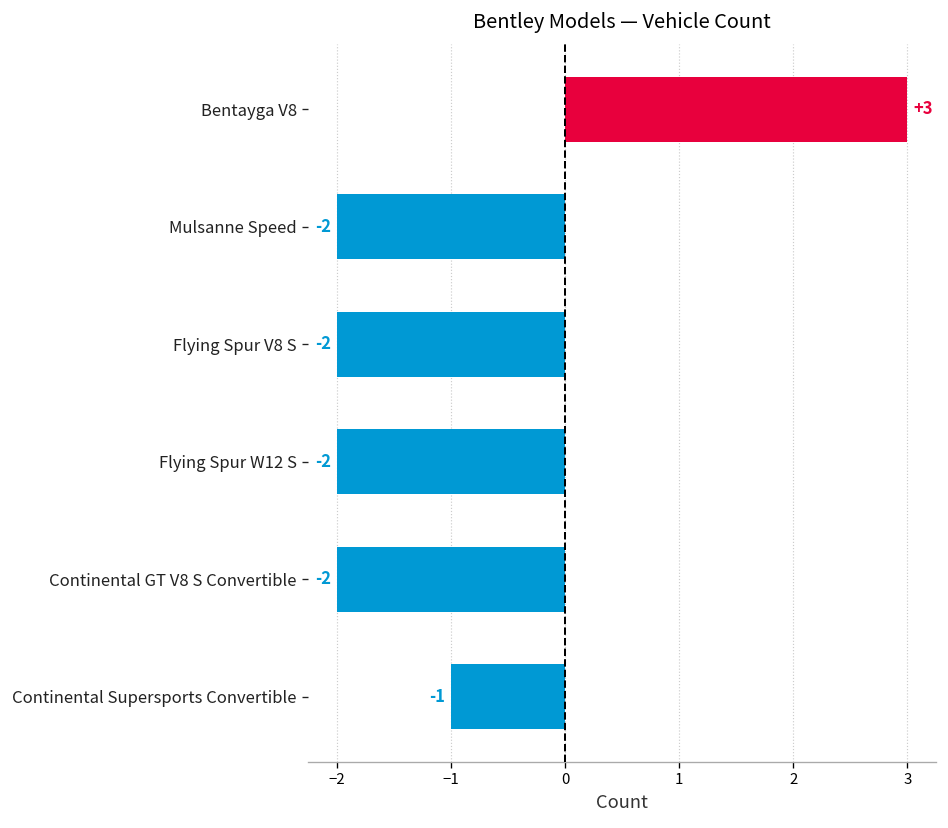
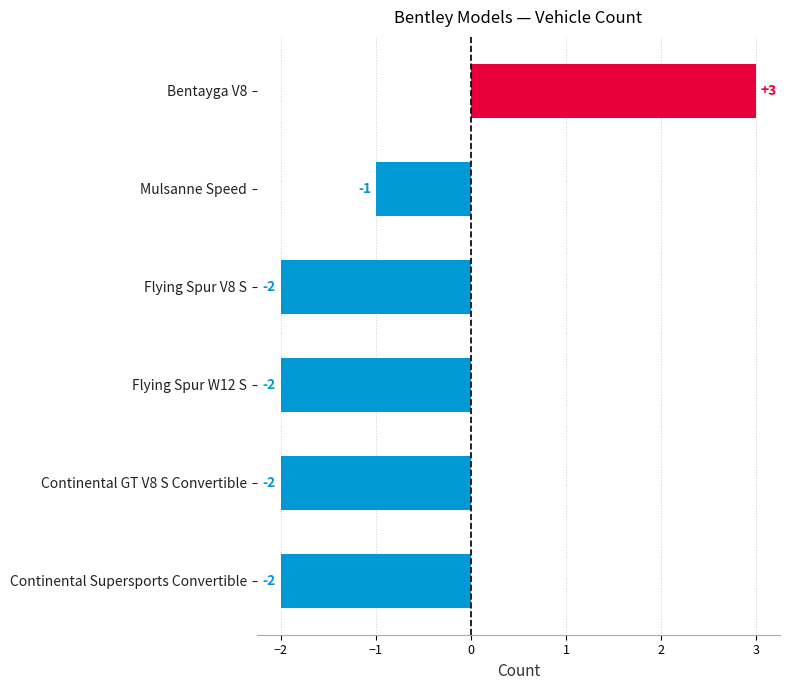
  {
    "Bentayga V8": "+3",
-   "Mulsanne Speed": "-2",
+   "Mulsanne Speed": "-1",
    "Flying Spur V8 S": "-2",
    "Flying Spur W12 S": "-2",
    "Continental GT V8 S Convertible": "-2",
-   "Continental Supersports Convertible": "-1"
+   "Continental Supersports Convertible": "-2"
  }
